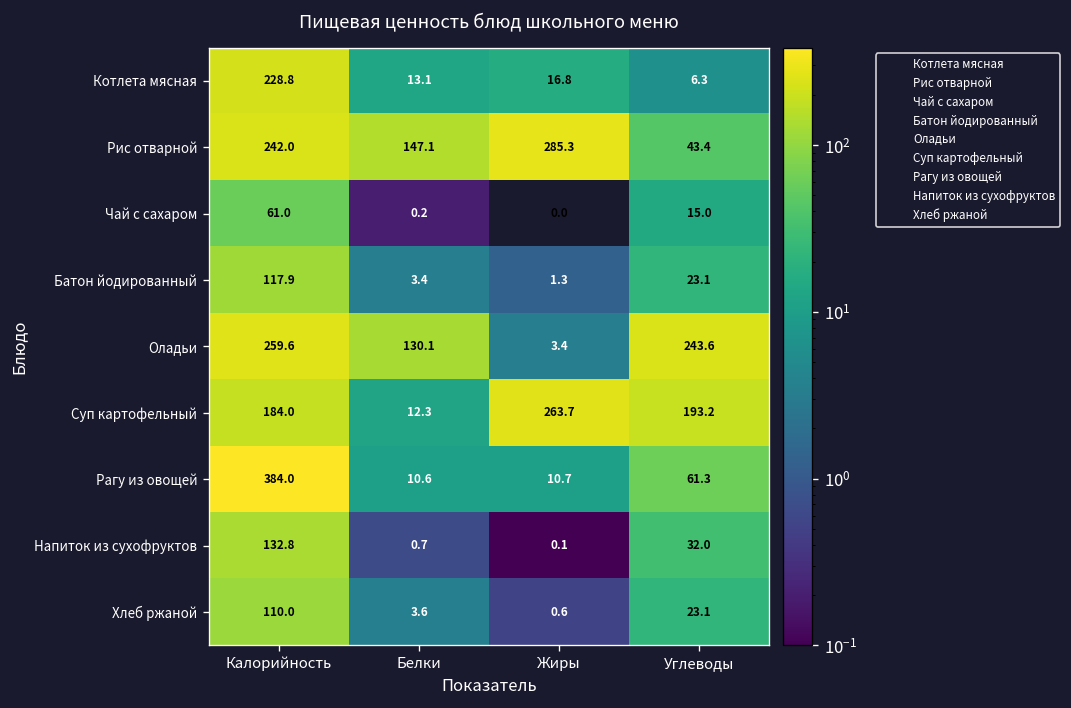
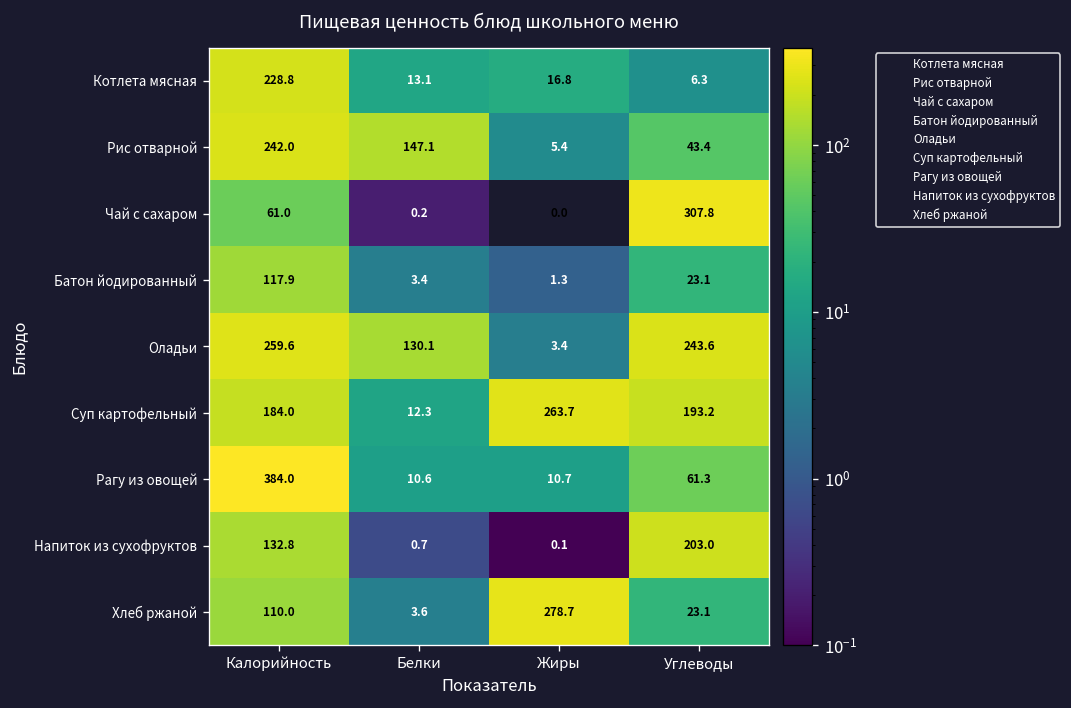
  {
    "Котлета мясная": {
      "Калорийность": 228.8,
      "Белки": 13.1,
      "Жиры": 16.8,
      "Углеводы": 6.3
    },
    "Рис отварной": {
      "Калорийность": 242.0,
      "Белки": 147.1,
-     "Жиры": 285.3,
+     "Жиры": 5.4,
      "Углеводы": 43.4
    },
    "Чай с сахаром": {
      "Калорийность": 61.0,
      "Белки": 0.2,
-     "Углеводы": 15.0
+     "Углеводы": 307.8
    },
    "Батон йодированный": {
      "Калорийность": 117.9,
      "Белки": 3.4,
      "Жиры": 1.3,
      "Углеводы": 23.1
    },
    "Оладьи": {
      "Калорийность": 259.6,
      "Белки": 130.1,
      "Жиры": 3.4,
      "Углеводы": 243.6
    },
    "Суп картофельный": {
      "Калорийность": 184.0,
      "Белки": 12.3,
      "Жиры": 263.7,
      "Углеводы": 193.2
    },
    "Рагу из овощей": {
      "Калорийность": 384.0,
      "Белки": 10.6,
      "Жиры": 10.7,
      "Углеводы": 61.3
    },
    "Напиток из сухофруктов": {
      "Калорийность": 132.8,
      "Белки": 0.7,
      "Жиры": 0.1,
-     "Углеводы": 32.0
+     "Углеводы": 203.0
    },
    "Хлеб ржаной": {
      "Калорийность": 110.0,
      "Белки": 3.6,
-     "Жиры": 0.6,
+     "Жиры": 278.7,
      "Углеводы": 23.1
    }
  }
